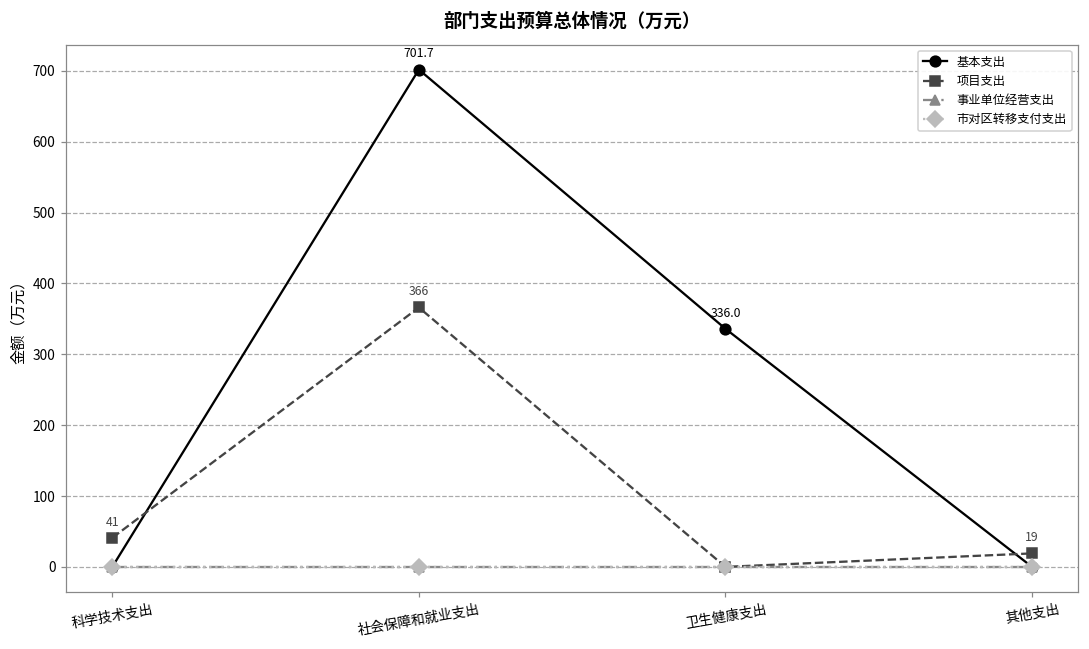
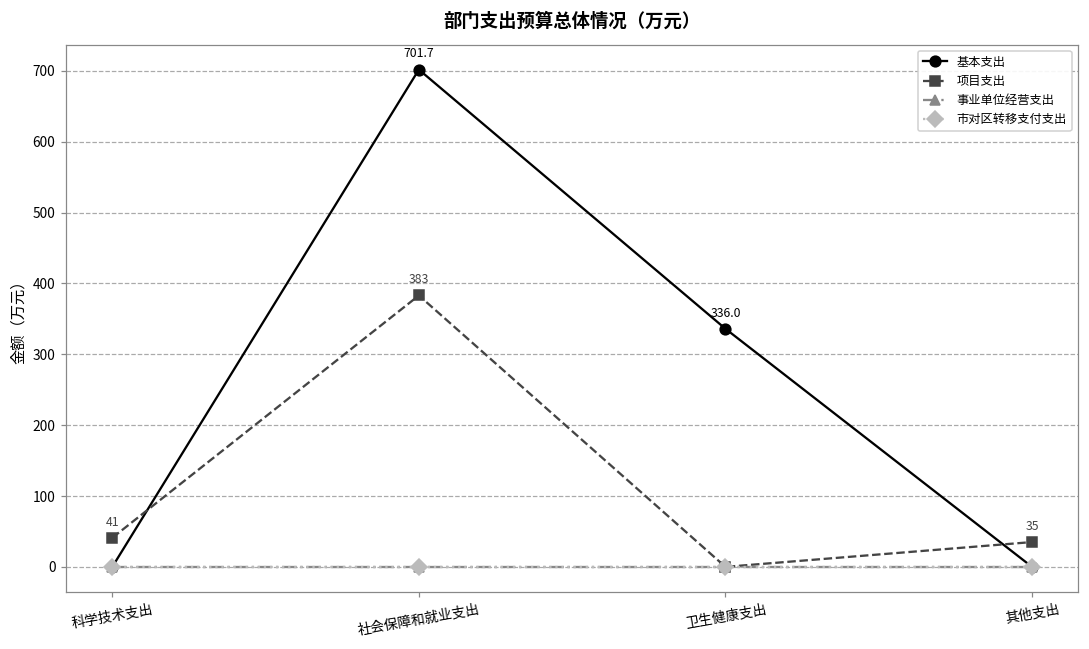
  {
    "基本支出": {
      "社会保障和就业支出": 701.7,
      "卫生健康支出": 336.0
    },
    "项目支出": {
      "科学技术支出": 41,
-     "社会保障和就业支出": 366,
-     "其他支出": 19
+     "社会保障和就业支出": 383,
+     "其他支出": 35
    },
    "市对区转移支付支出": {
      "社会保障和就业支出": 0
    }
  }
